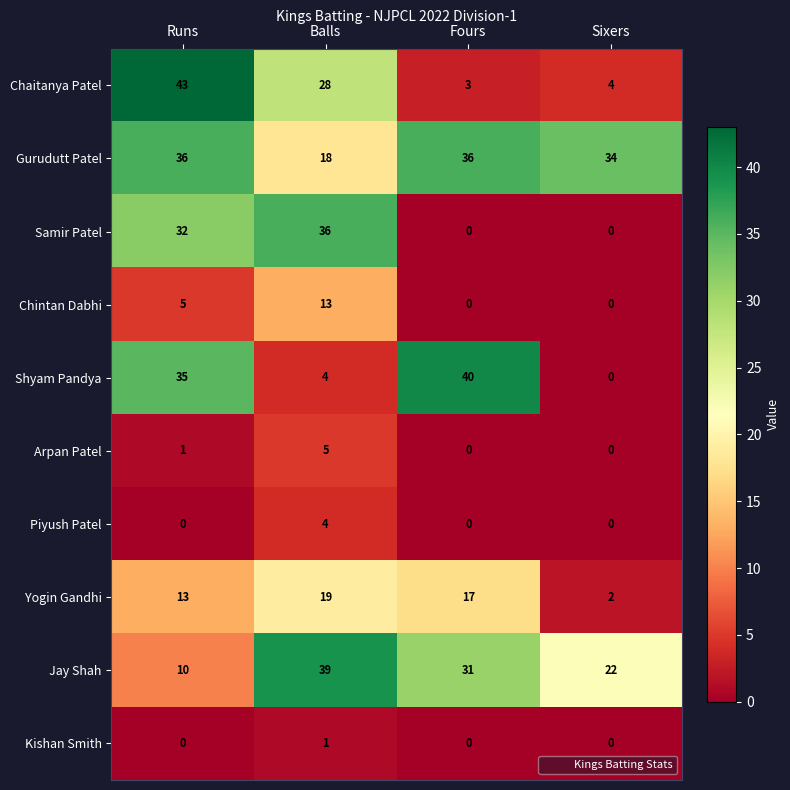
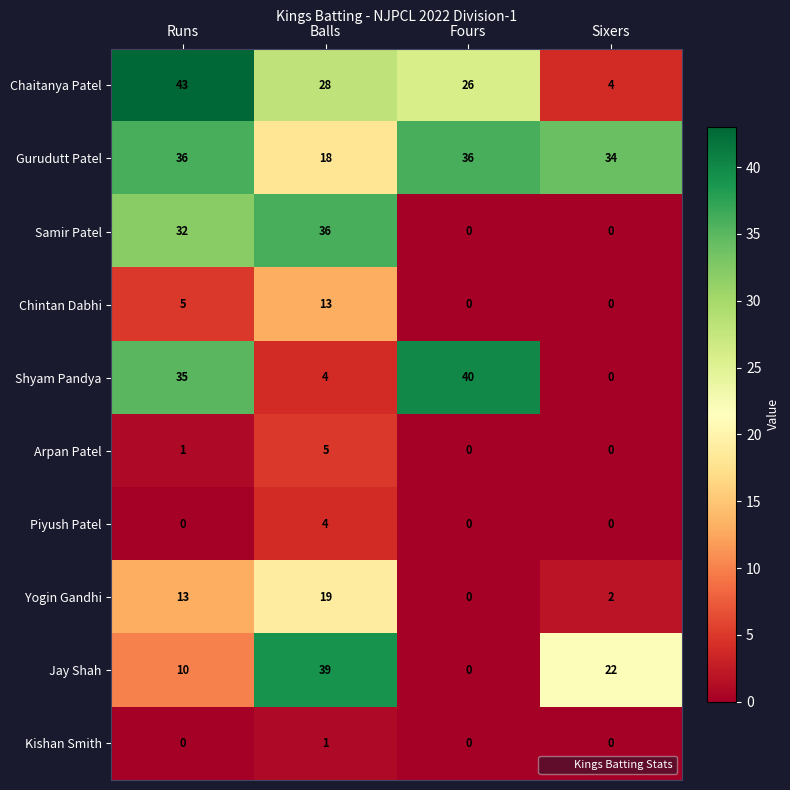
  {
    "Chaitanya Patel": {
      "Runs": 43,
      "Balls": 28,
-     "Fours": 3,
+     "Fours": 26,
      "Sixers": 4
    },
    "Gurudutt Patel": {
      "Runs": 36,
      "Balls": 18,
      "Fours": 36,
      "Sixers": 34
    },
    "Samir Patel": {
      "Runs": 32,
      "Balls": 36,
      "Fours": 0,
      "Sixers": 0
    },
    "Chintan Dabhi": {
      "Runs": 5,
      "Balls": 13,
      "Fours": 0,
      "Sixers": 0
    },
    "Shyam Pandya": {
      "Runs": 35,
      "Balls": 4,
      "Fours": 40,
      "Sixers": 0
    },
    "Arpan Patel": {
      "Runs": 1,
      "Balls": 5,
      "Fours": 0,
      "Sixers": 0
    },
    "Piyush Patel": {
      "Runs": 0,
      "Balls": 4,
      "Fours": 0,
      "Sixers": 0
    },
    "Yogin Gandhi": {
      "Runs": 13,
      "Balls": 19,
-     "Fours": 17,
+     "Fours": 0,
      "Sixers": 2
    },
    "Jay Shah": {
      "Runs": 10,
      "Balls": 39,
-     "Fours": 31,
+     "Fours": 0,
      "Sixers": 22
    },
    "Kishan Smith": {
      "Runs": 0,
      "Balls": 1,
      "Fours": 0,
      "Sixers": 0
    }
  }
